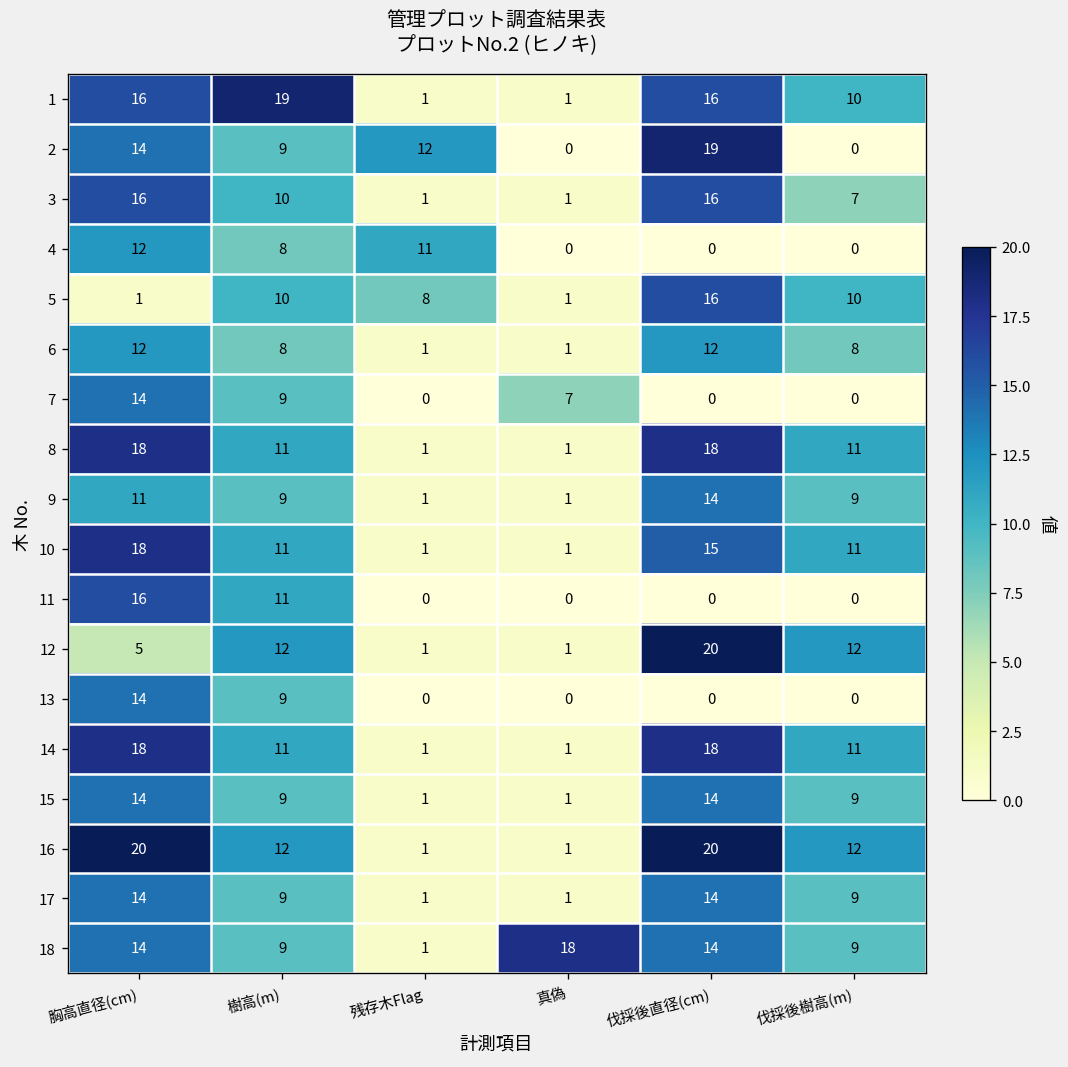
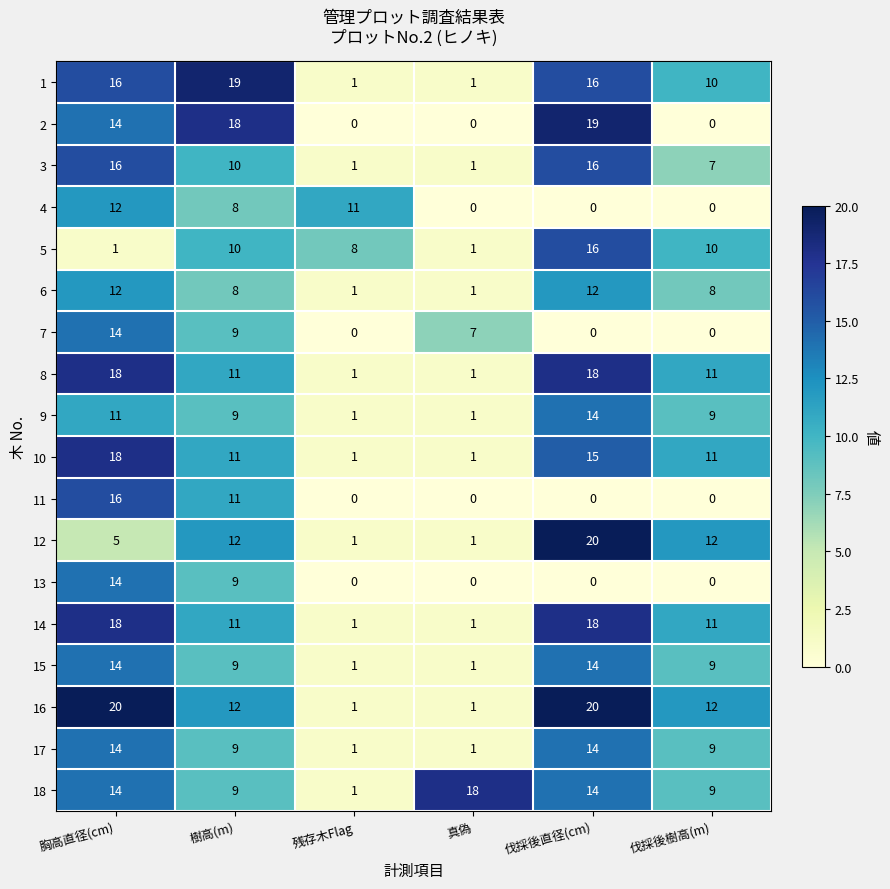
  {
    "1": {
      "胸高直径(cm)": 16,
      "樹高(m)": 19,
      "残存木Flag": 1,
      "真偽": 1,
      "伐採後直径(cm)": 16,
      "伐採後樹高(m)": 10
    },
    "2": {
      "胸高直径(cm)": 14,
-     "樹高(m)": 9,
-     "残存木Flag": 12,
+     "樹高(m)": 18,
+     "残存木Flag": 0,
      "真偽": 0,
      "伐採後直径(cm)": 19,
      "伐採後樹高(m)": 0
    },
    "3": {
      "胸高直径(cm)": 16,
      "樹高(m)": 10,
      "残存木Flag": 1,
      "真偽": 1,
      "伐採後直径(cm)": 16,
      "伐採後樹高(m)": 7
    },
    "4": {
      "胸高直径(cm)": 12,
      "樹高(m)": 8,
      "残存木Flag": 11,
      "真偽": 0,
      "伐採後直径(cm)": 0,
      "伐採後樹高(m)": 0
    },
    "5": {
      "胸高直径(cm)": 1,
      "樹高(m)": 10,
      "残存木Flag": 8,
      "真偽": 1,
      "伐採後直径(cm)": 16,
      "伐採後樹高(m)": 10
    },
    "6": {
      "胸高直径(cm)": 12,
      "樹高(m)": 8,
      "残存木Flag": 1,
      "真偽": 1,
      "伐採後直径(cm)": 12,
      "伐採後樹高(m)": 8
    },
    "7": {
      "胸高直径(cm)": 14,
      "樹高(m)": 9,
      "残存木Flag": 0,
      "真偽": 7,
      "伐採後直径(cm)": 0,
      "伐採後樹高(m)": 0
    },
    "8": {
      "胸高直径(cm)": 18,
      "樹高(m)": 11,
      "残存木Flag": 1,
      "真偽": 1,
      "伐採後直径(cm)": 18,
      "伐採後樹高(m)": 11
    },
    "9": {
      "胸高直径(cm)": 11,
      "樹高(m)": 9,
      "残存木Flag": 1,
      "真偽": 1,
      "伐採後直径(cm)": 14,
      "伐採後樹高(m)": 9
    },
    "10": {
      "胸高直径(cm)": 18,
      "樹高(m)": 11,
      "残存木Flag": 1,
      "真偽": 1,
      "伐採後直径(cm)": 15,
      "伐採後樹高(m)": 11
    },
    "11": {
      "胸高直径(cm)": 16,
      "樹高(m)": 11,
      "残存木Flag": 0,
      "真偽": 0,
      "伐採後直径(cm)": 0,
      "伐採後樹高(m)": 0
    },
    "12": {
      "胸高直径(cm)": 5,
      "樹高(m)": 12,
      "残存木Flag": 1,
      "真偽": 1,
      "伐採後直径(cm)": 20,
      "伐採後樹高(m)": 12
    },
    "13": {
      "胸高直径(cm)": 14,
      "樹高(m)": 9,
      "残存木Flag": 0,
      "真偽": 0,
      "伐採後直径(cm)": 0,
      "伐採後樹高(m)": 0
    },
    "14": {
      "胸高直径(cm)": 18,
      "樹高(m)": 11,
      "残存木Flag": 1,
      "真偽": 1,
      "伐採後直径(cm)": 18,
      "伐採後樹高(m)": 11
    },
    "15": {
      "胸高直径(cm)": 14,
      "樹高(m)": 9,
      "残存木Flag": 1,
      "真偽": 1,
      "伐採後直径(cm)": 14,
      "伐採後樹高(m)": 9
    },
    "16": {
      "胸高直径(cm)": 20,
      "樹高(m)": 12,
      "残存木Flag": 1,
      "真偽": 1,
      "伐採後直径(cm)": 20,
      "伐採後樹高(m)": 12
    },
    "17": {
      "胸高直径(cm)": 14,
      "樹高(m)": 9,
      "残存木Flag": 1,
      "真偽": 1,
      "伐採後直径(cm)": 14,
      "伐採後樹高(m)": 9
    },
    "18": {
      "胸高直径(cm)": 14,
      "樹高(m)": 9,
      "残存木Flag": 1,
      "真偽": 18,
      "伐採後直径(cm)": 14,
      "伐採後樹高(m)": 9
    }
  }
